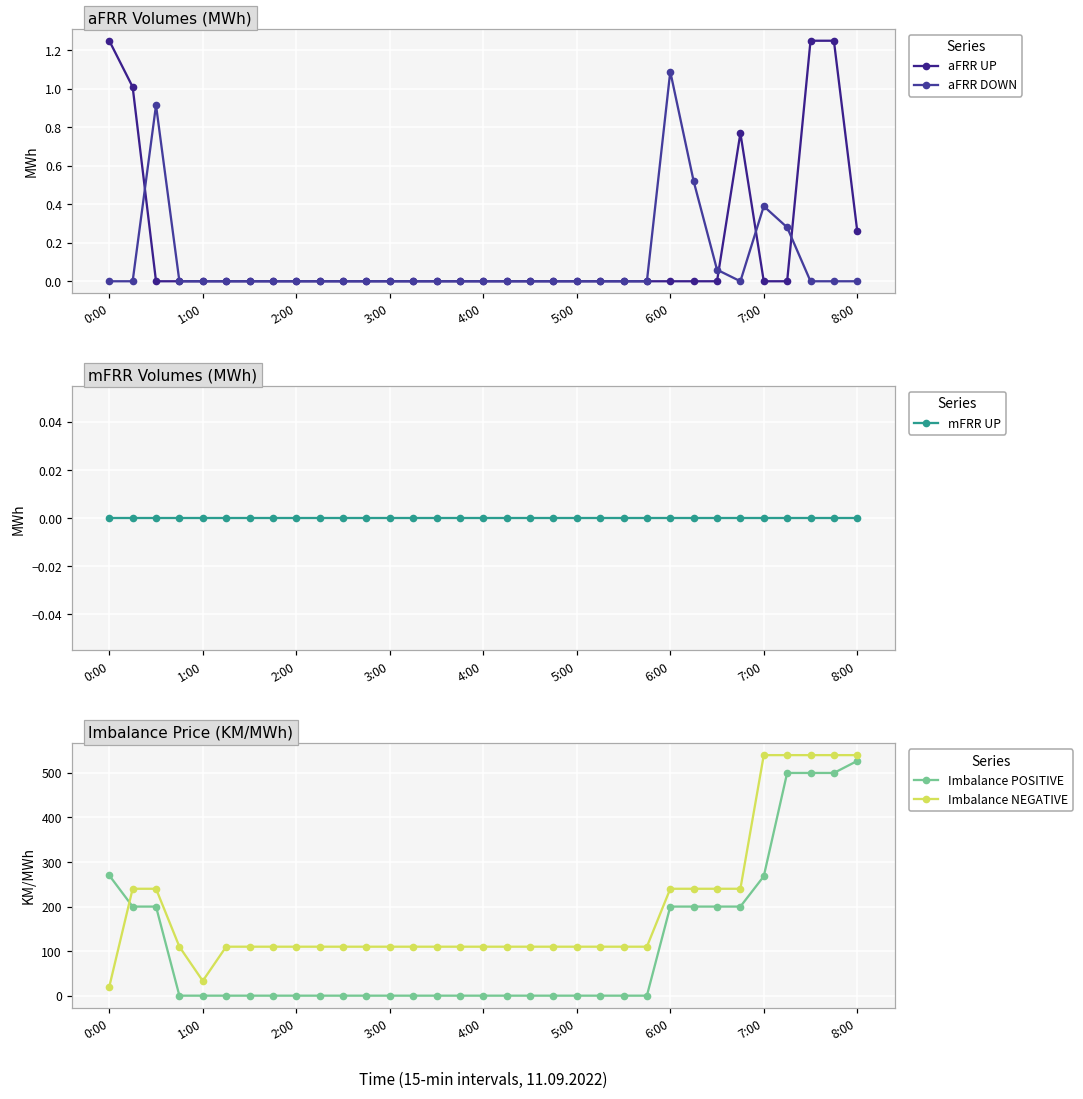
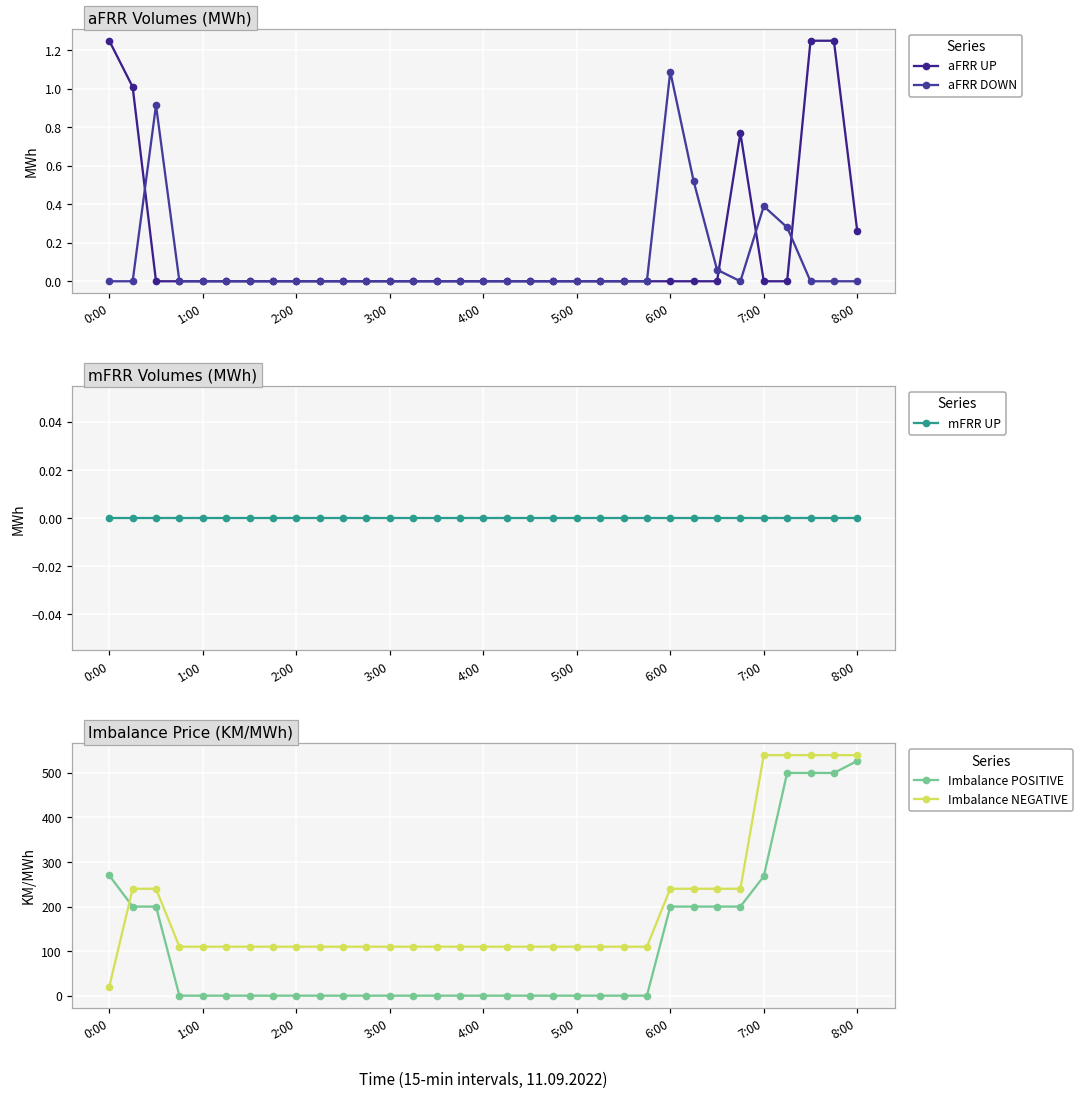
  {
    "mFRR Volumes (MWh)": {
      "0:00": 0.000,
      "1:00": 0.000,
      "2:00": 0.000,
      "3:00": 0.000,
      "4:00": 0.000,
      "5:00": 0.000,
      "6:00": 0.000,
      "7:00": 0.000,
      "8:00": 0.000
    },
    "Imbalance Price (KM/MWh)": {
      "Imbalance POSITIVE": {
        "0:00": 270,
        "1:00": 0,
        "2:00": 0,
        "3:00": 0,
        "4:00": 0,
        "5:00": 0,
        "6:00": 200,
        "7:00": 270,
        "8:00": 530
      },
      "Imbalance NEGATIVE": {
        "0:00": 20,
-       "1:00": 30,
+       "1:00": 110,
        "2:00": 110,
        "3:00": 110,
        "4:00": 110,
        "5:00": 110,
        "6:00": 240,
        "7:00": 540,
        "8:00": 540
      }
    }
  }
